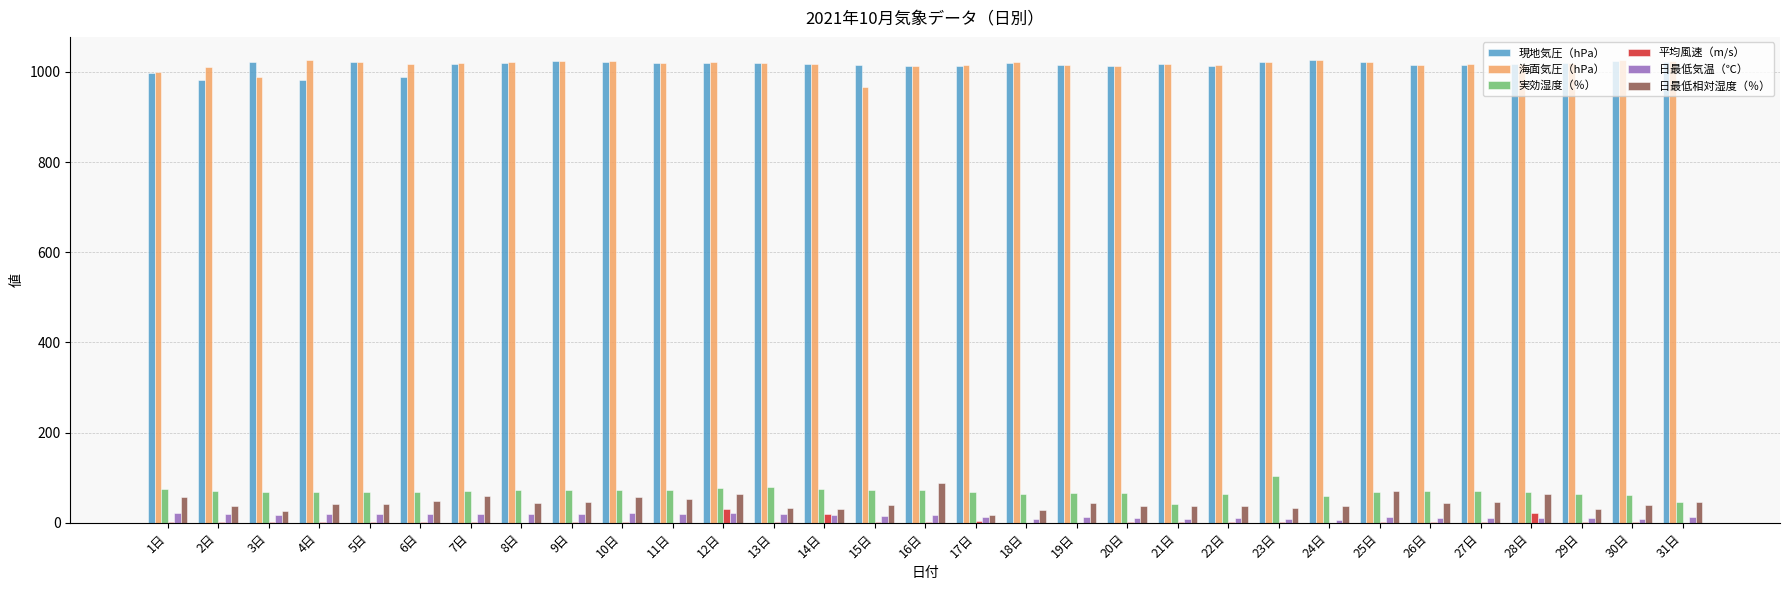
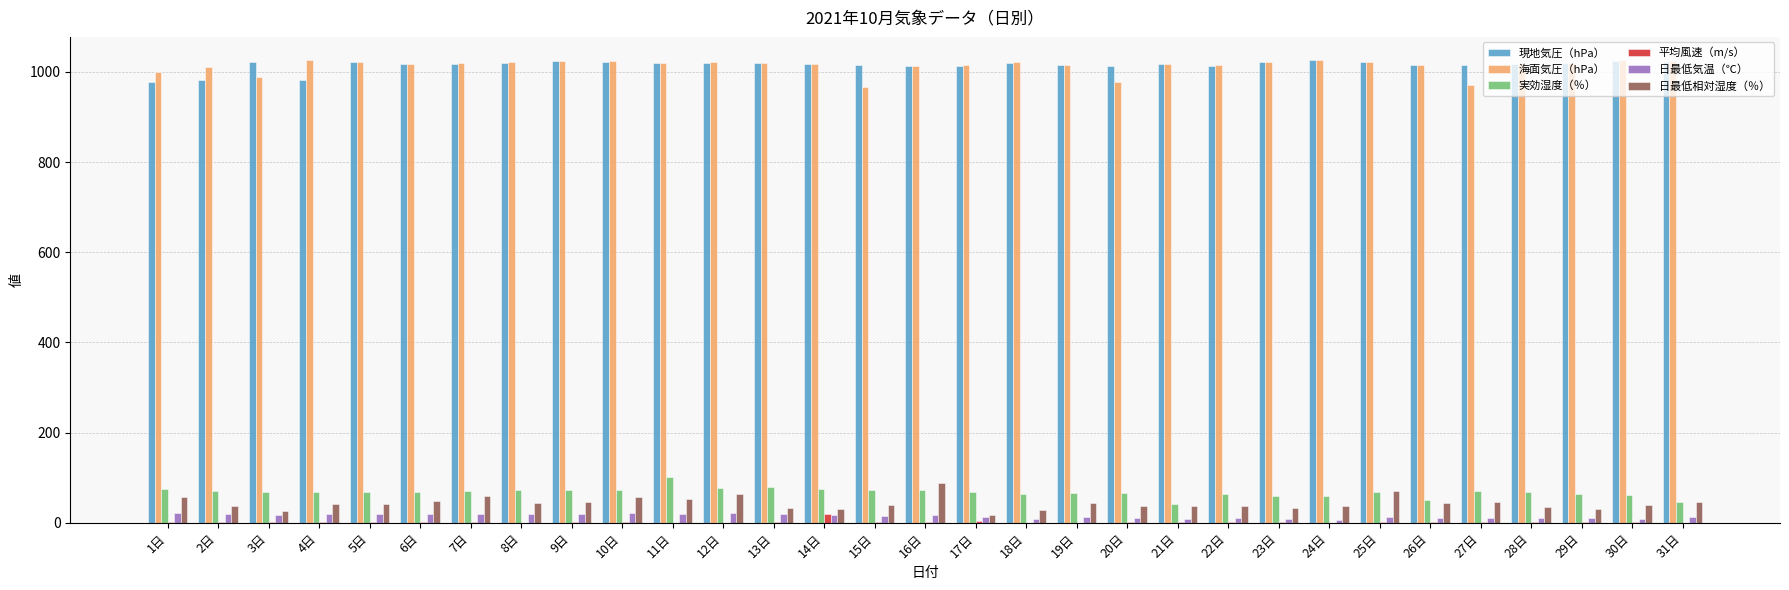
  {
    "現地気圧（hPa）": {
-     "1日": 1000,
+     "1日": 980,
      "2日": 980,
      "3日": 1020,
      "4日": 980,
      "5日": 1020,
-     "6日": 990,
+     "6日": 1020,
      "7日": 1020,
      "8日": 1020,
      "9日": 1020,
      "10日": 1020,
      "11日": 1020,
      "12日": 1020,
      "13日": 1020,
      "14日": 1020,
      "15日": 1010,
      "16日": 1010,
      "17日": 1010,
      "18日": 1020,
      "19日": 1010,
      "20日": 1010,
      "21日": 1020,
      "22日": 1010,
      "23日": 1020,
      "24日": 1030,
      "25日": 1020,
      "26日": 1010,
      "27日": 1020
    },
    "海面気圧（hPa）": {
      "1日": 1000,
      "2日": 1010,
      "3日": 990,
      "4日": 1030,
      "5日": 1020,
      "6日": 1020,
      "7日": 1020,
      "8日": 1020,
      "9日": 1020,
      "10日": 1020,
      "11日": 1020,
      "12日": 1020,
      "13日": 1020,
      "14日": 1020,
      "15日": 970,
      "16日": 1010,
      "17日": 1010,
      "18日": 1020,
      "19日": 1020,
-     "20日": 1010,
+     "20日": 980,
      "21日": 1020,
      "22日": 1010,
      "23日": 1020,
      "24日": 1030,
      "25日": 1020,
      "26日": 1020,
-     "27日": 1020
+     "27日": 970
    },
    "実効湿度（％）": {
      "1日": 80,
      "2日": 70,
      "3日": 70,
      "4日": 70,
      "5日": 70,
      "6日": 70,
      "7日": 70,
      "8日": 70,
      "9日": 70,
      "10日": 70,
-     "11日": 70,
+     "11日": 100,
      "12日": 80,
      "13日": 80,
      "14日": 70,
      "15日": 70,
      "16日": 70,
      "17日": 70,
      "18日": 60,
      "19日": 70,
      "20日": 70,
      "21日": 40,
      "22日": 60,
-     "23日": 100,
+     "23日": 60,
      "24日": 60,
      "25日": 70,
-     "26日": 70,
+     "26日": 50,
      "27日": 70,
      "28日": 70,
      "29日": 60,
      "30日": 60,
      "31日": 50
    },
    "平均風速（m/s）": {
-     "12日": 30,
+     "12日": 0,
      "14日": 20,
-     "28日": 20
+     "28日": 0
    },
    "日最低気温（℃）": {
      "1日": 20,
      "2日": 20,
      "3日": 20,
      "4日": 20,
      "5日": 20,
      "6日": 20,
      "7日": 20,
      "8日": 20,
      "9日": 20,
      "10日": 20,
      "11日": 20,
      "12日": 20,
      "13日": 20,
      "14日": 20,
      "15日": 20,
      "16日": 20,
      "17日": 10,
      "18日": 10,
      "19日": 10,
      "20日": 10,
      "21日": 10,
      "22日": 10,
      "23日": 10,
      "24日": 10,
      "25日": 10,
      "26日": 10,
      "27日": 10,
      "28日": 10,
      "29日": 10,
      "30日": 10,
      "31日": 10
    },
    "日最低相対湿度（％）": {
      "1日": 60,
      "2日": 40,
      "3日": 30,
      "4日": 40,
      "5日": 40,
      "6日": 50,
      "7日": 60,
      "8日": 40,
      "9日": 50,
      "10日": 60,
      "11日": 50,
      "12日": 60,
      "13日": 30,
      "14日": 30,
      "15日": 40,
      "16日": 90,
      "17日": 20,
      "18日": 30,
      "19日": 40,
      "20日": 40,
      "21日": 40,
      "22日": 40,
      "23日": 30,
      "24日": 40,
      "25日": 70,
      "26日": 40,
      "27日": 50,
-     "28日": 60,
+     "28日": 30,
      "29日": 30,
      "30日": 40,
      "31日": 50
    }
  }
